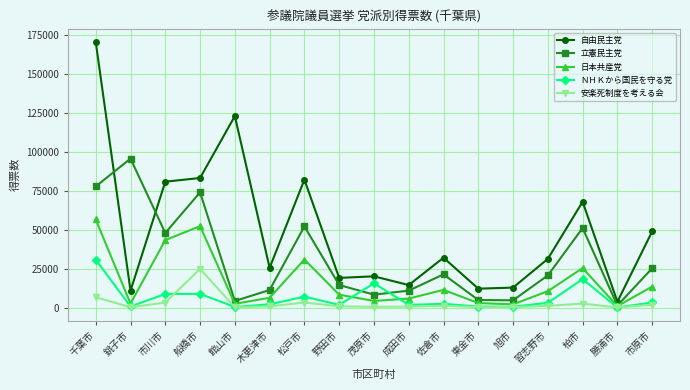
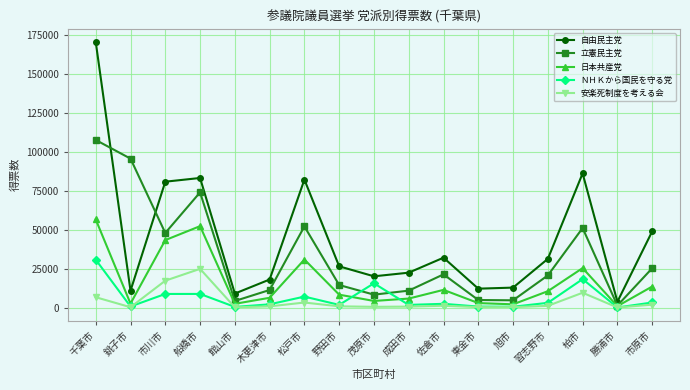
  {
    "自由民主党": {
      "千葉市": 170000,
      "銚子市": 11000,
      "市川市": 81000,
      "船橋市": 83000,
-     "館山市": 123000,
-     "木更津市": 26000,
+     "館山市": 9000,
+     "木更津市": 18000,
      "松戸市": 82000,
-     "野田市": 19000,
+     "野田市": 27000,
      "茂原市": 20000,
-     "成田市": 15000,
+     "成田市": 22000,
      "佐倉市": 32000,
      "東金市": 12000,
      "旭市": 13000,
      "習志野市": 31000,
-     "柏市": 68000,
+     "柏市": 86000,
      "勝浦市": 4000,
      "市原市": 49000
    },
    "立憲民主党": {
-     "千葉市": 78000,
+     "千葉市": 107000,
      "銚子市": 95000,
      "市川市": 48000,
      "船橋市": 74000,
      "館山市": 4000,
      "木更津市": 11000,
      "松戸市": 52000,
      "野田市": 15000,
      "茂原市": 8000,
      "成田市": 11000,
      "佐倉市": 21000,
      "東金市": 5000,
      "旭市": 5000,
      "習志野市": 21000,
      "柏市": 51000,
      "市原市": 25000
    },
    "日本共産党": {
      "千葉市": 57000,
      "銚子市": 3000,
      "市川市": 43000,
      "船橋市": 52000,
      "館山市": 2000,
      "木更津市": 6000,
      "松戸市": 31000,
      "野田市": 8000,
      "茂原市": 4000,
      "成田市": 6000,
      "佐倉市": 11000,
      "東金市": 3000,
      "習志野市": 11000,
      "柏市": 25000,
      "市原市": 14000
    },
    "ＮＨＫから国民を守る党": {
      "千葉市": 31000,
      "市川市": 9000,
      "船橋市": 9000,
      "松戸市": 7000,
      "茂原市": 16000,
      "習志野市": 3000,
      "柏市": 18000
    },
    "安楽死制度を考える会": {
      "千葉市": 7000,
-     "市川市": 3000,
+     "市川市": 17000,
      "船橋市": 25000,
      "松戸市": 3000,
      "茂原市": 1000,
      "習志野市": 1000,
-     "柏市": 3000
+     "柏市": 10000
    }
  }
